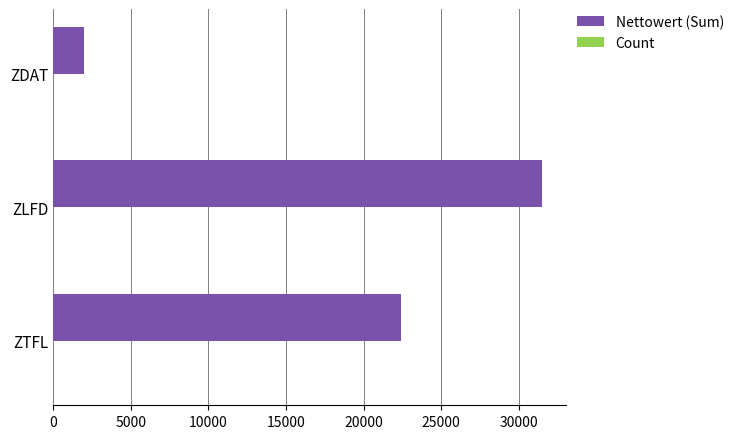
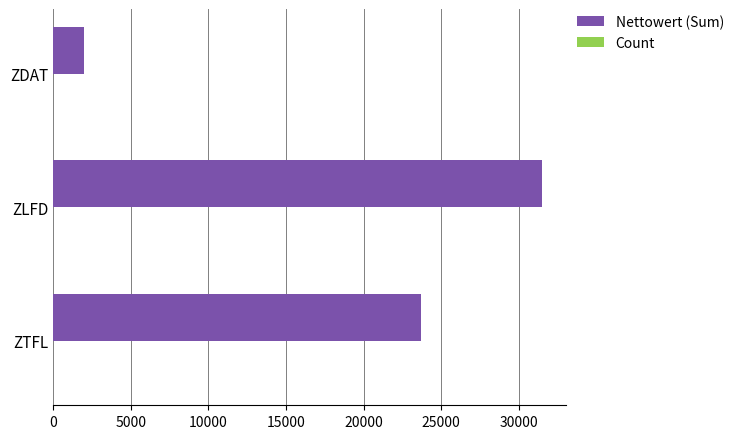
  {
    "Nettowert (Sum)": {
      "ZDAT": 2000,
      "ZLFD": 31500,
-     "ZTFL": 22400
+     "ZTFL": 23700
    }
  }
